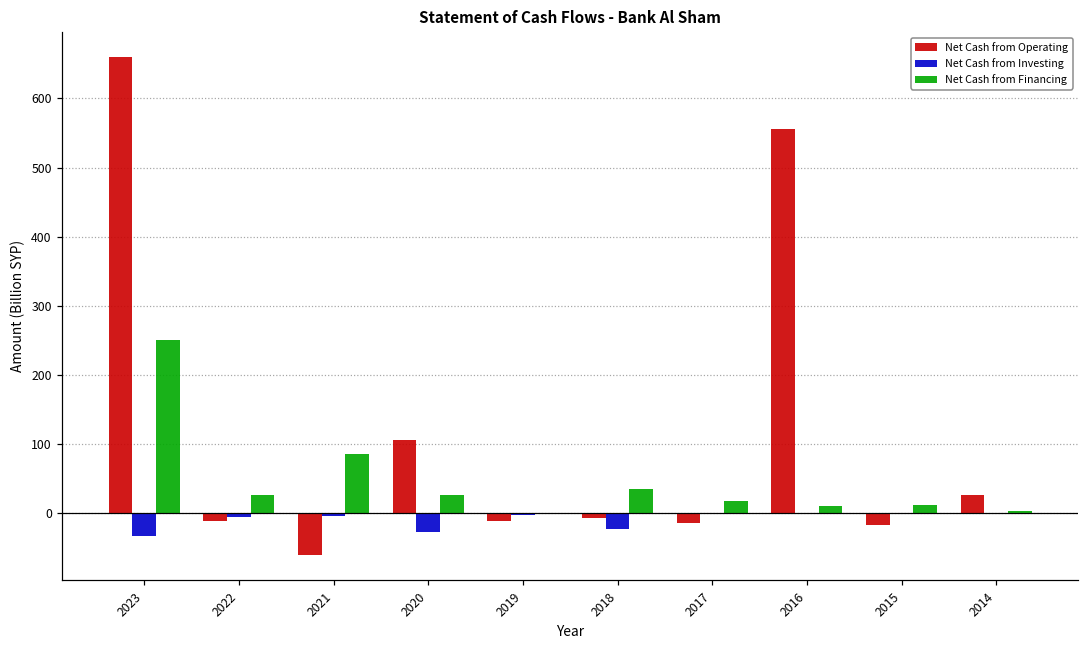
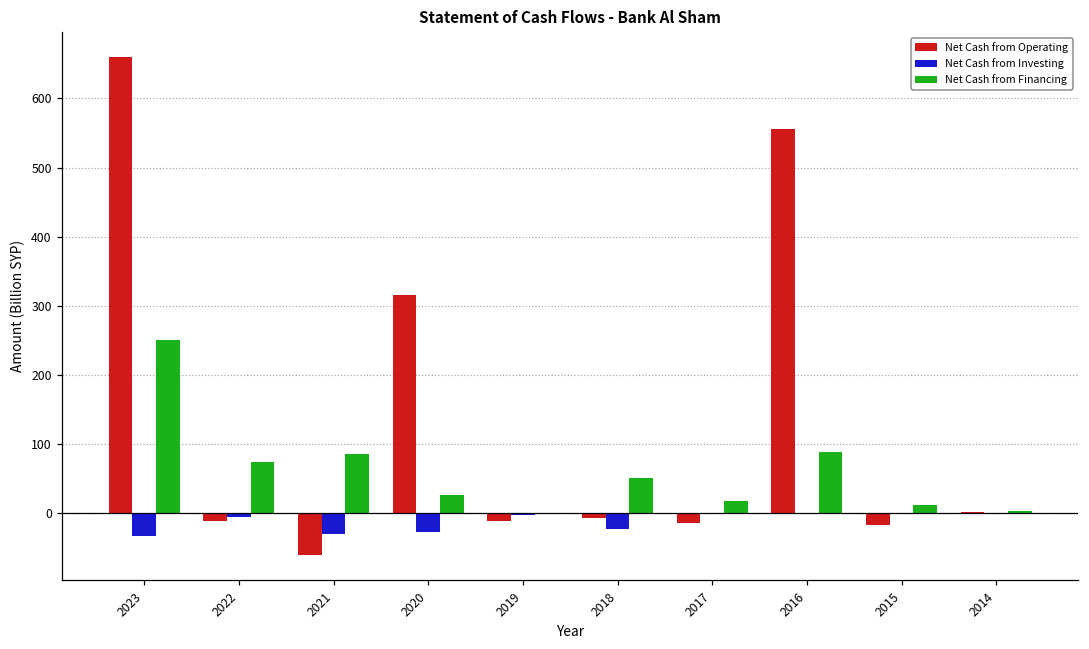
  {
    "Net Cash from Operating": {
      "2023": 660,
      "2022": -10,
      "2021": -60,
-     "2020": 110,
+     "2020": 320,
      "2019": -10,
      "2018": -10,
      "2017": -20,
      "2016": 560,
      "2015": -20,
-     "2014": 30
+     "2014": 0
    },
    "Net Cash from Investing": {
      "2023": -30,
      "2022": -10,
-     "2021": -10,
+     "2021": -30,
      "2020": -30,
      "2018": -20
    },
    "Net Cash from Financing": {
      "2023": 250,
-     "2022": 30,
+     "2022": 70,
      "2021": 90,
      "2020": 30,
-     "2018": 30,
+     "2018": 50,
      "2017": 20,
-     "2016": 10,
+     "2016": 90,
      "2015": 10
    }
  }
